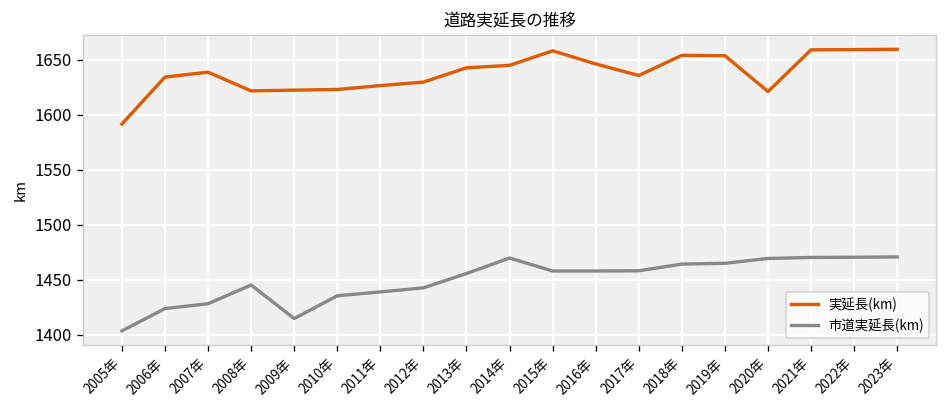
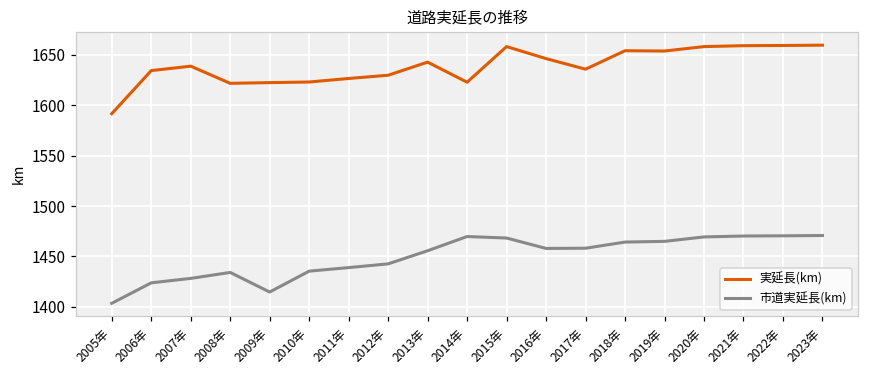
  {
    "実延長(km)": {
      "2005年": 1590,
      "2006年": 1630,
      "2007年": 1640,
      "2008年": 1620,
      "2009年": 1620,
      "2010年": 1620,
      "2011年": 1630,
      "2012年": 1630,
      "2013年": 1640,
-     "2014年": 1640,
+     "2014年": 1620,
      "2015年": 1660,
      "2016年": 1650,
      "2017年": 1640,
      "2018年": 1650,
      "2019年": 1650,
-     "2020年": 1620,
+     "2020年": 1660,
      "2021年": 1660,
      "2022年": 1660,
      "2023年": 1660
    },
    "市道実延長(km)": {
      "2005年": 1400,
      "2006年": 1420,
      "2007年": 1430,
-     "2008年": 1450,
+     "2008年": 1430,
      "2009年": 1410,
      "2010年": 1440,
      "2011年": 1440,
      "2012年": 1440,
      "2013年": 1460,
      "2014年": 1470,
-     "2015年": 1460,
+     "2015年": 1470,
      "2016年": 1460,
      "2017年": 1460,
      "2018年": 1460,
      "2019年": 1470,
      "2020年": 1470,
      "2021年": 1470,
      "2022年": 1470,
      "2023年": 1470
    }
  }
